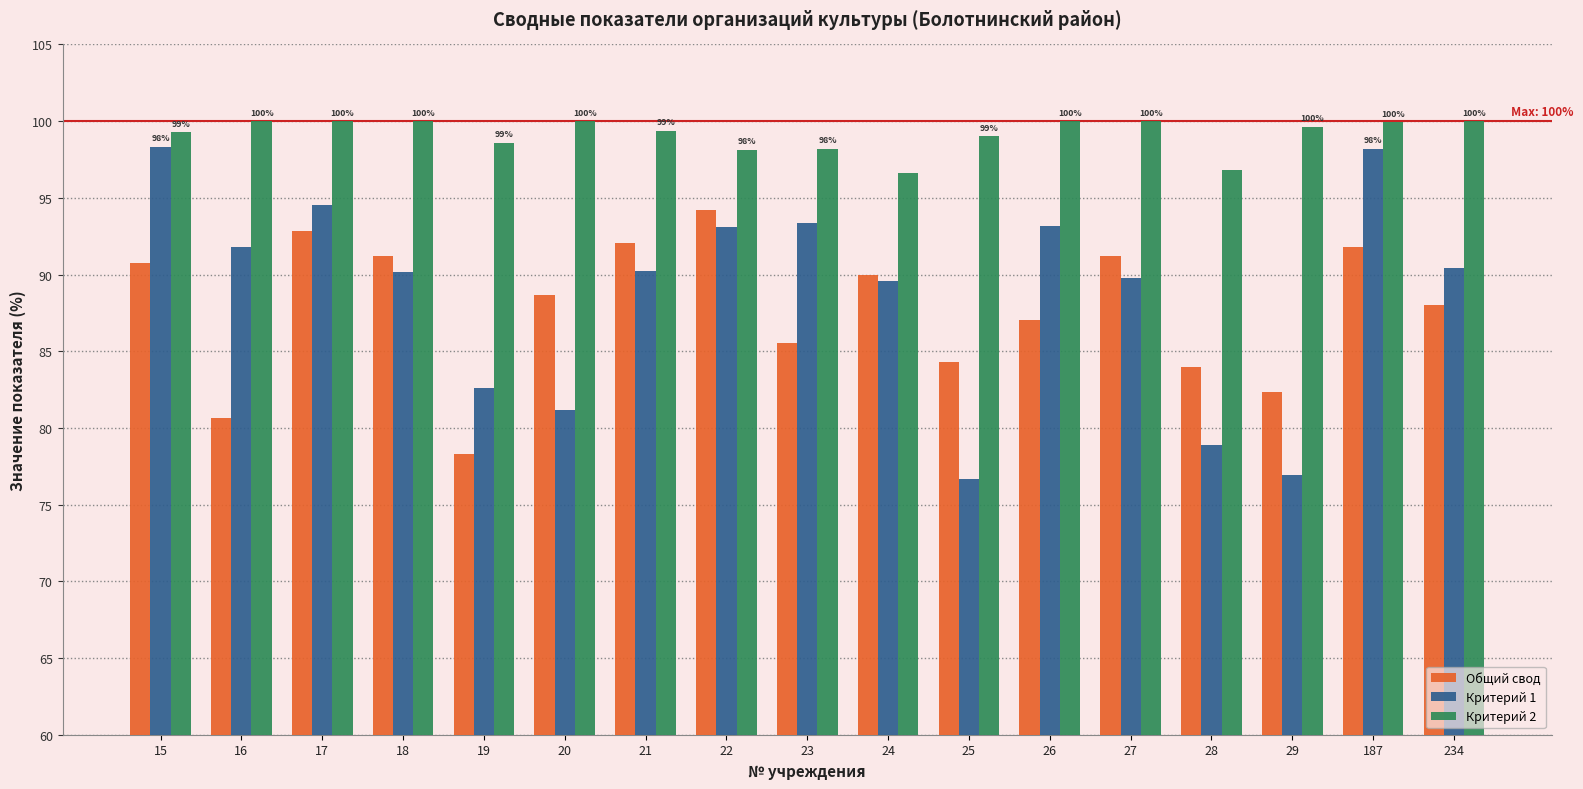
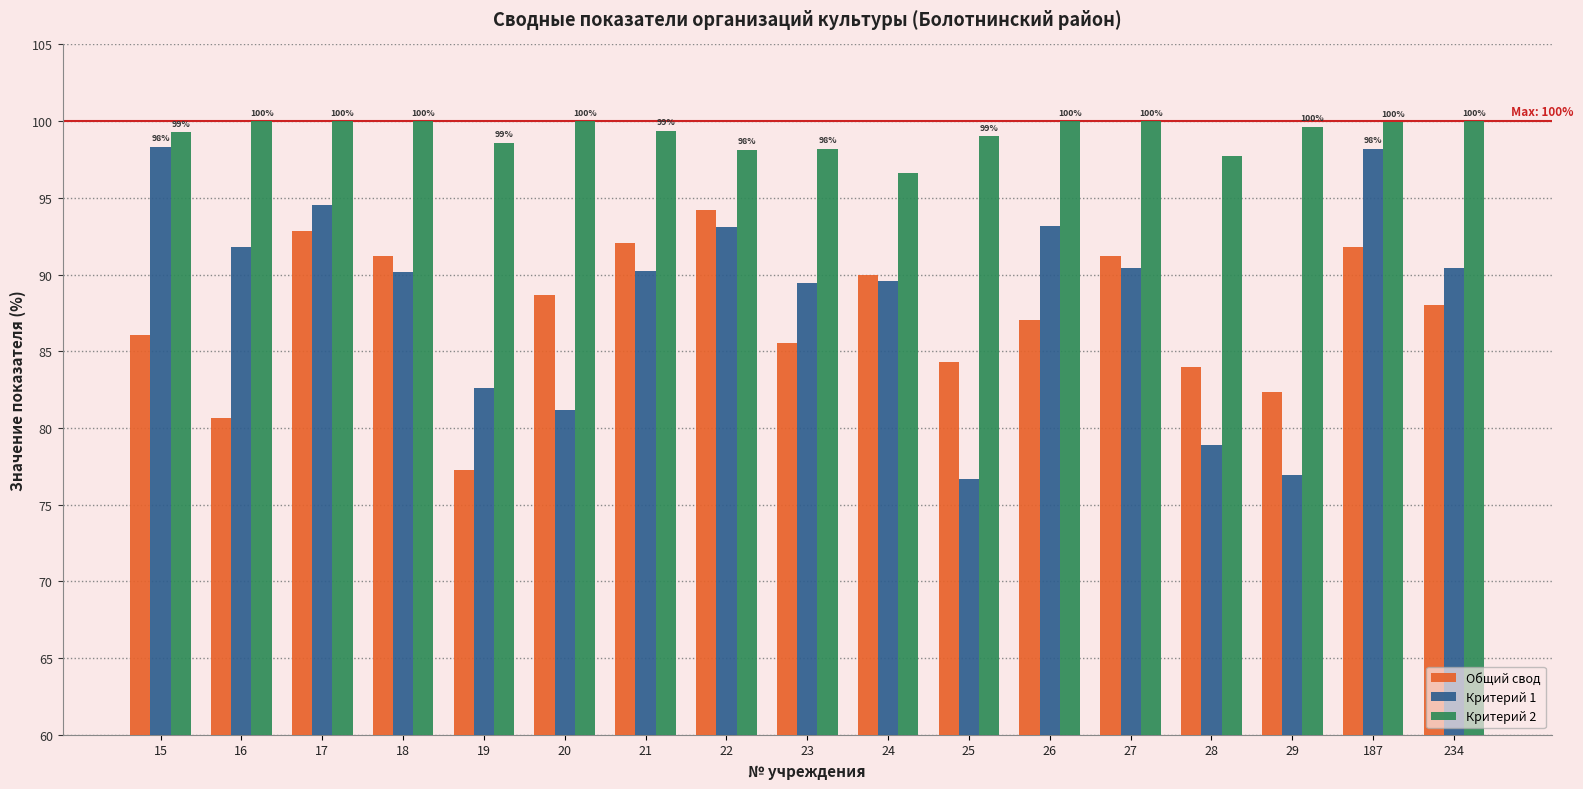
  {
    "Общий свод": {
-     "15": 90.8,
+     "15": 86.0,
      "16": 80.7,
      "17": 92.8,
      "18": 91.2,
-     "19": 78.3,
+     "19": 77.3,
      "20": 88.6,
      "21": 92.1,
      "22": 94.2,
      "23": 85.5,
      "24": 89.9,
      "25": 84.3,
      "26": 87.0,
      "27": 91.2,
      "28": 84.0,
      "29": 82.4,
      "187": 91.8,
      "234": 88.0
    },
    "Критерий 1": {
      "16": 91.8,
      "17": 94.6,
      "18": 90.2,
      "19": 82.6,
      "20": 81.2,
      "21": 90.2,
      "22": 93.1,
-     "23": 93.4,
+     "23": 89.5,
      "24": 89.6,
      "25": 76.7,
      "26": 93.2,
-     "27": 89.8,
+     "27": 90.5,
      "28": 78.9,
      "29": 76.9,
      "234": 90.5
    },
    "Критерий 2": {
      "24": 96.7,
-     "28": 96.8
+     "28": 97.7
    }
  }
